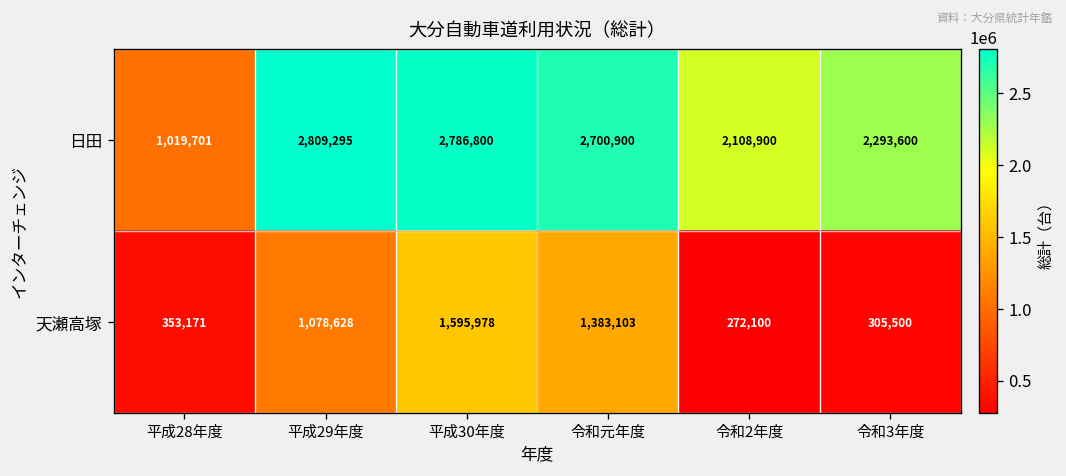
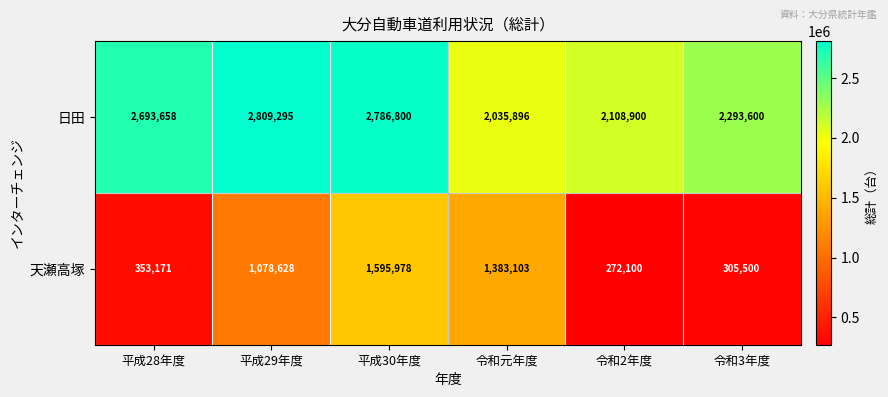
  {
    "日田": {
-     "平成28年度": "1,019,701",
+     "平成28年度": "2,693,658",
      "平成29年度": "2,809,295",
      "平成30年度": "2,786,800",
-     "令和元年度": "2,700,900",
+     "令和元年度": "2,035,896",
      "令和2年度": "2,108,900",
      "令和3年度": "2,293,600"
    },
    "天瀬高塚": {
      "平成28年度": "353,171",
      "平成29年度": "1,078,628",
      "平成30年度": "1,595,978",
      "令和元年度": "1,383,103",
      "令和2年度": "272,100",
      "令和3年度": "305,500"
    }
  }
